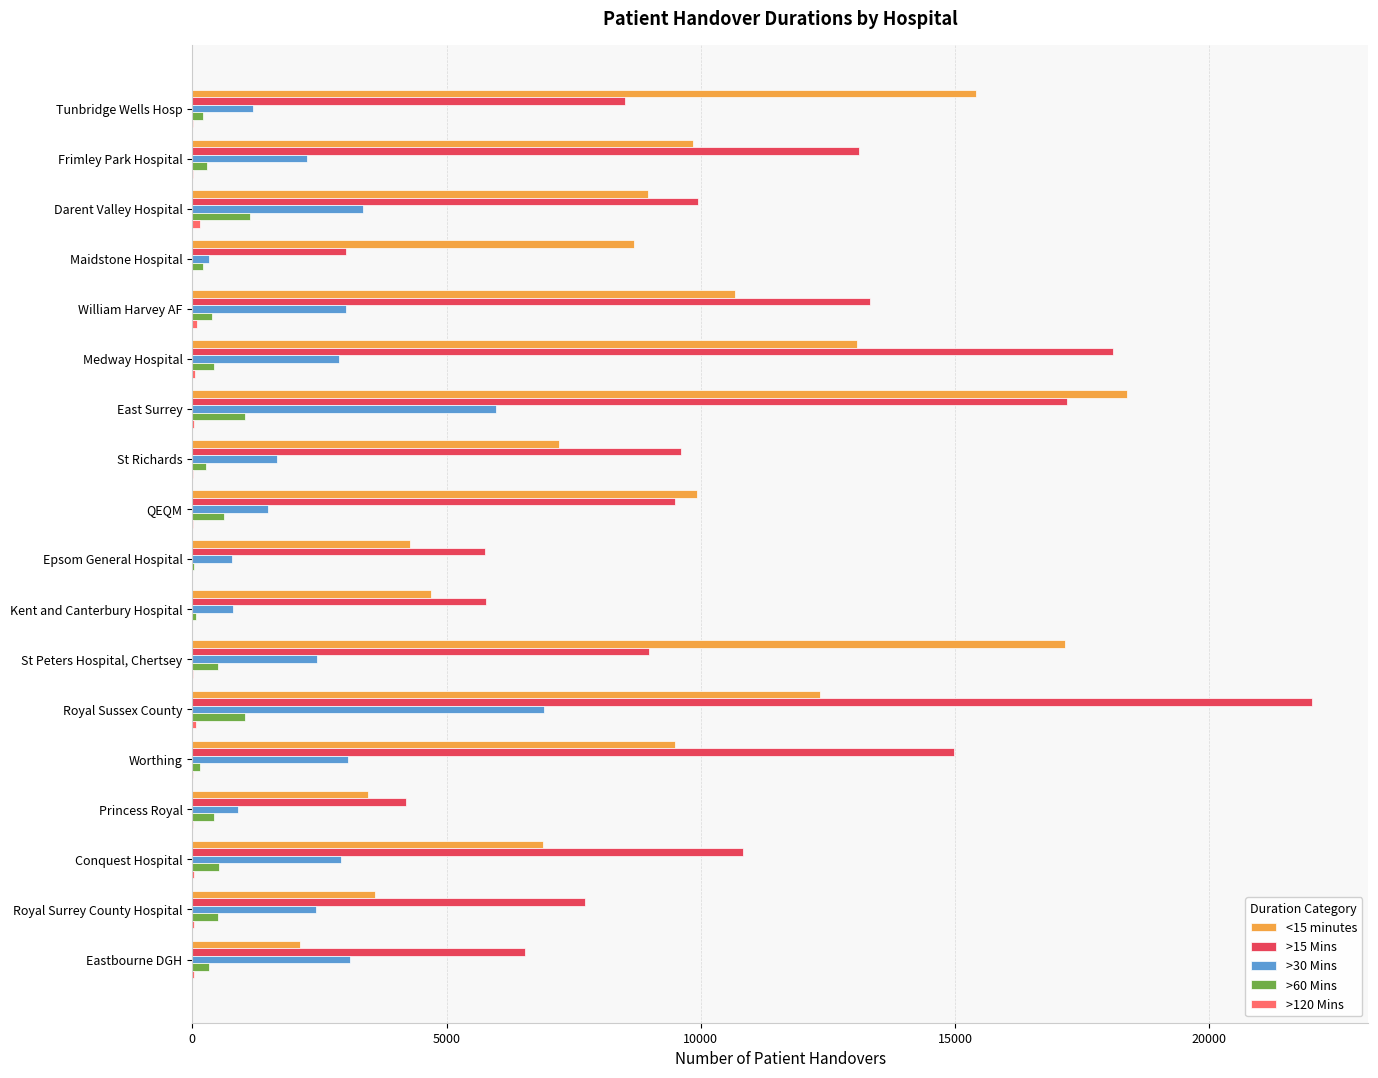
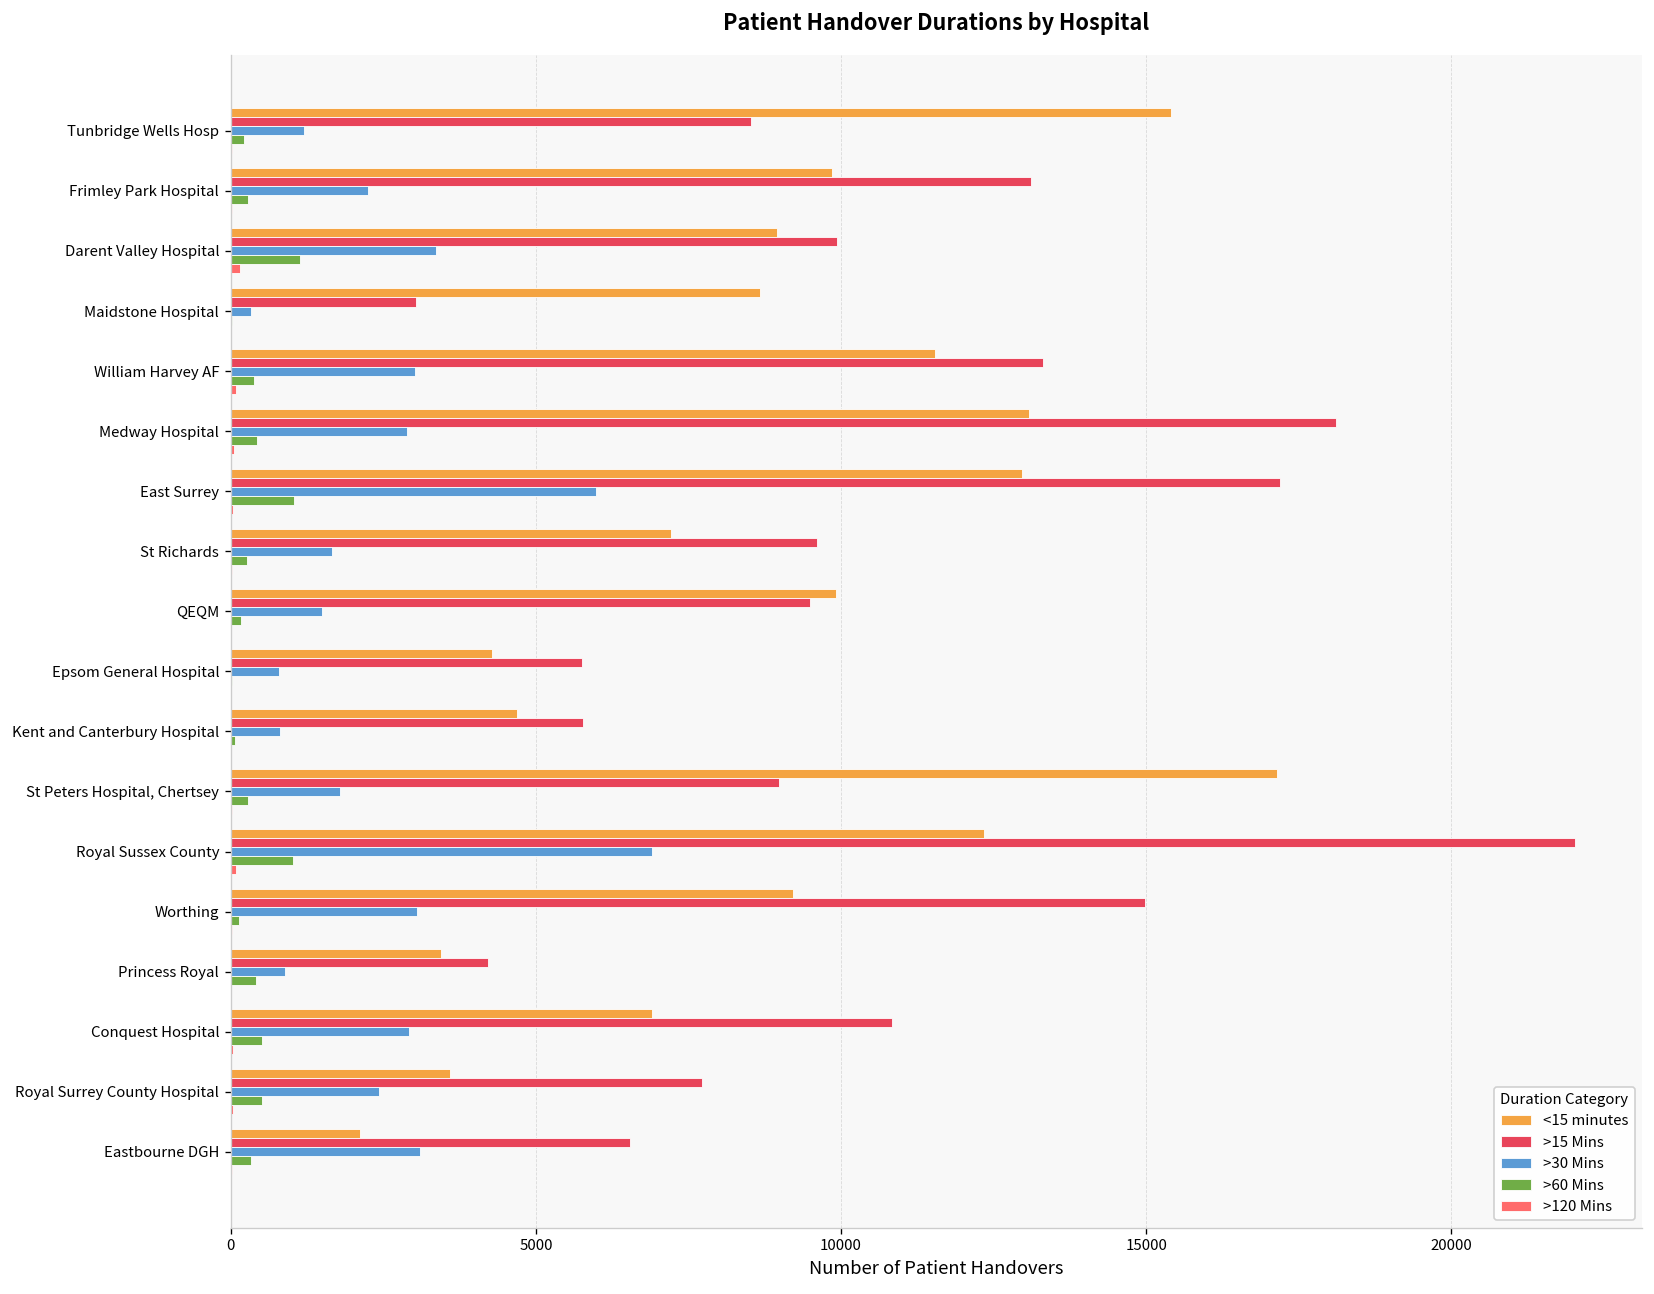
  {
    "<15 minutes": {
      "Tunbridge Wells Hosp": 15400,
      "Frimley Park Hospital": 9900,
      "Darent Valley Hospital": 9000,
      "Maidstone Hospital": 8700,
-     "William Harvey AF": 10700,
+     "William Harvey AF": 11500,
      "Medway Hospital": 13100,
-     "East Surrey": 18400,
+     "East Surrey": 13000,
      "St Richards": 7200,
      "QEQM": 9900,
      "Epsom General Hospital": 4300,
      "Kent and Canterbury Hospital": 4700,
      "St Peters Hospital, Chertsey": 17200,
      "Royal Sussex County": 12300,
-     "Worthing": 9500,
+     "Worthing": 9200,
      "Princess Royal": 3400,
      "Conquest Hospital": 6900,
      "Royal Surrey County Hospital": 3600,
      "Eastbourne DGH": 2100
    },
    ">30 Mins": {
      "Tunbridge Wells Hosp": 1200,
      "Frimley Park Hospital": 2200,
      "Darent Valley Hospital": 3400,
      "Maidstone Hospital": 300,
      "William Harvey AF": 3000,
      "Medway Hospital": 2900,
      "East Surrey": 6000,
      "St Richards": 1700,
      "QEQM": 1500,
      "Epsom General Hospital": 800,
      "Kent and Canterbury Hospital": 800,
-     "St Peters Hospital, Chertsey": 2500,
+     "St Peters Hospital, Chertsey": 1800,
      "Royal Sussex County": 6900,
      "Worthing": 3100,
      "Princess Royal": 900,
      "Conquest Hospital": 2900,
      "Royal Surrey County Hospital": 2400,
      "Eastbourne DGH": 3100
    },
    ">60 Mins": {
      "Tunbridge Wells Hosp": 200,
      "Frimley Park Hospital": 300,
      "Darent Valley Hospital": 1100,
-     "Maidstone Hospital": 200,
+     "Maidstone Hospital": 0,
      "William Harvey AF": 400,
      "Medway Hospital": 400,
      "East Surrey": 1000,
      "St Richards": 300,
-     "QEQM": 600,
+     "QEQM": 200,
      "Kent and Canterbury Hospital": 100,
-     "St Peters Hospital, Chertsey": 500,
+     "St Peters Hospital, Chertsey": 300,
      "Royal Sussex County": 1000,
      "Worthing": 100,
      "Princess Royal": 400,
      "Conquest Hospital": 500,
      "Royal Surrey County Hospital": 500,
      "Eastbourne DGH": 300
    }
  }
